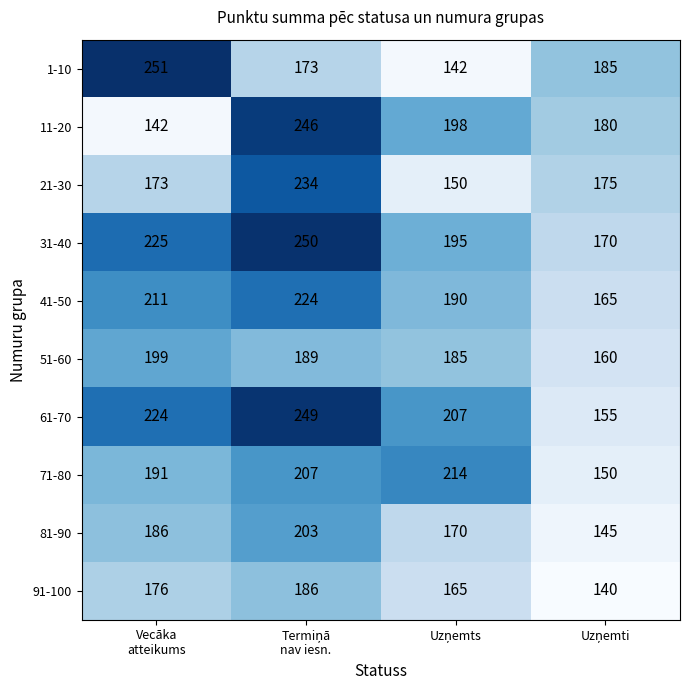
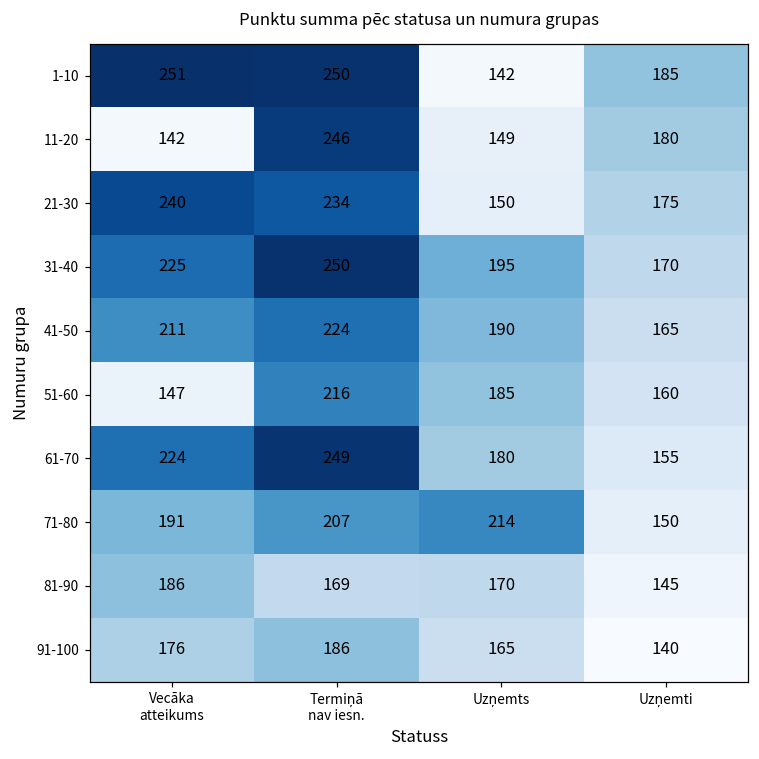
  {
    "1-10": {
      "Vecāka atteikums": 251,
-     "Termiņā nav iesn.": 173,
+     "Termiņā nav iesn.": 250,
      "Uzņemts": 142,
      "Uzņemti": 185
    },
    "11-20": {
      "Vecāka atteikums": 142,
      "Termiņā nav iesn.": 246,
-     "Uzņemts": 198,
+     "Uzņemts": 149,
      "Uzņemti": 180
    },
    "21-30": {
-     "Vecāka atteikums": 173,
+     "Vecāka atteikums": 240,
      "Termiņā nav iesn.": 234,
      "Uzņemts": 150,
      "Uzņemti": 175
    },
    "31-40": {
      "Vecāka atteikums": 225,
      "Termiņā nav iesn.": 250,
      "Uzņemts": 195,
      "Uzņemti": 170
    },
    "41-50": {
      "Vecāka atteikums": 211,
      "Termiņā nav iesn.": 224,
      "Uzņemts": 190,
      "Uzņemti": 165
    },
    "51-60": {
-     "Vecāka atteikums": 199,
-     "Termiņā nav iesn.": 189,
+     "Vecāka atteikums": 147,
+     "Termiņā nav iesn.": 216,
      "Uzņemts": 185,
      "Uzņemti": 160
    },
    "61-70": {
      "Vecāka atteikums": 224,
      "Termiņā nav iesn.": 249,
-     "Uzņemts": 207,
+     "Uzņemts": 180,
      "Uzņemti": 155
    },
    "71-80": {
      "Vecāka atteikums": 191,
      "Termiņā nav iesn.": 207,
      "Uzņemts": 214,
      "Uzņemti": 150
    },
    "81-90": {
      "Vecāka atteikums": 186,
-     "Termiņā nav iesn.": 203,
+     "Termiņā nav iesn.": 169,
      "Uzņemts": 170,
      "Uzņemti": 145
    },
    "91-100": {
      "Vecāka atteikums": 176,
      "Termiņā nav iesn.": 186,
      "Uzņemts": 165,
      "Uzņemti": 140
    }
  }
